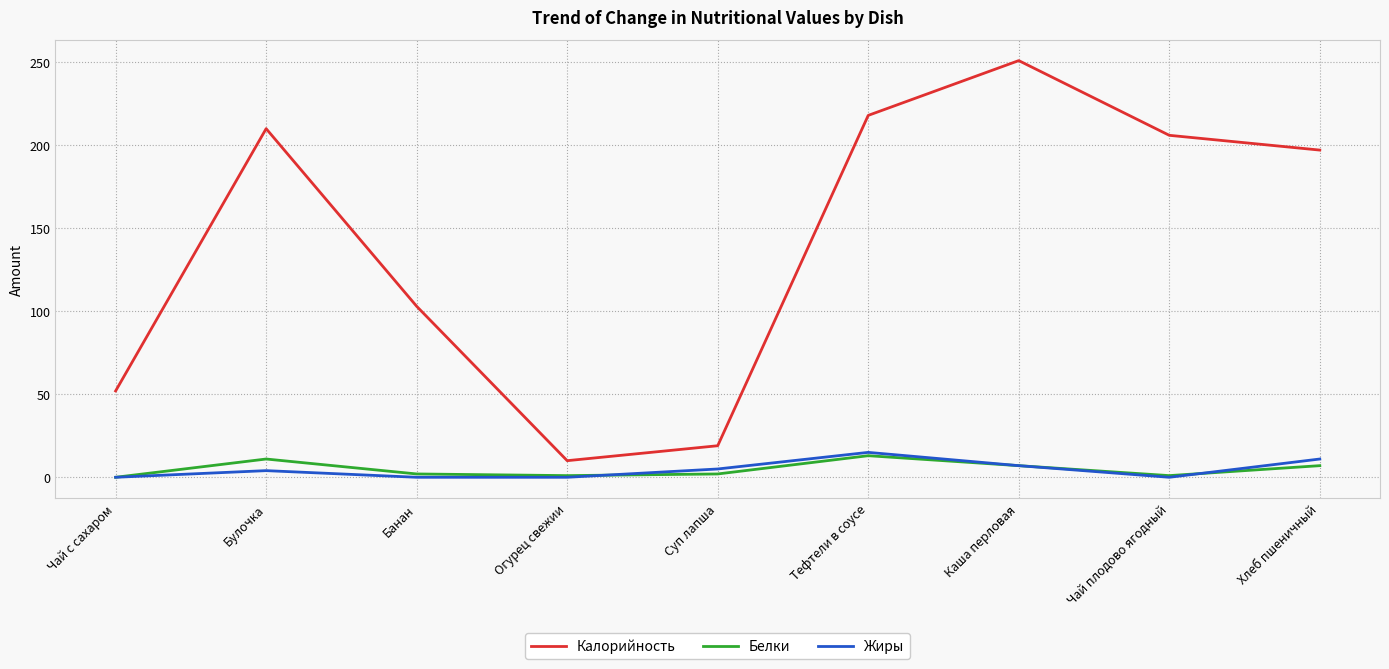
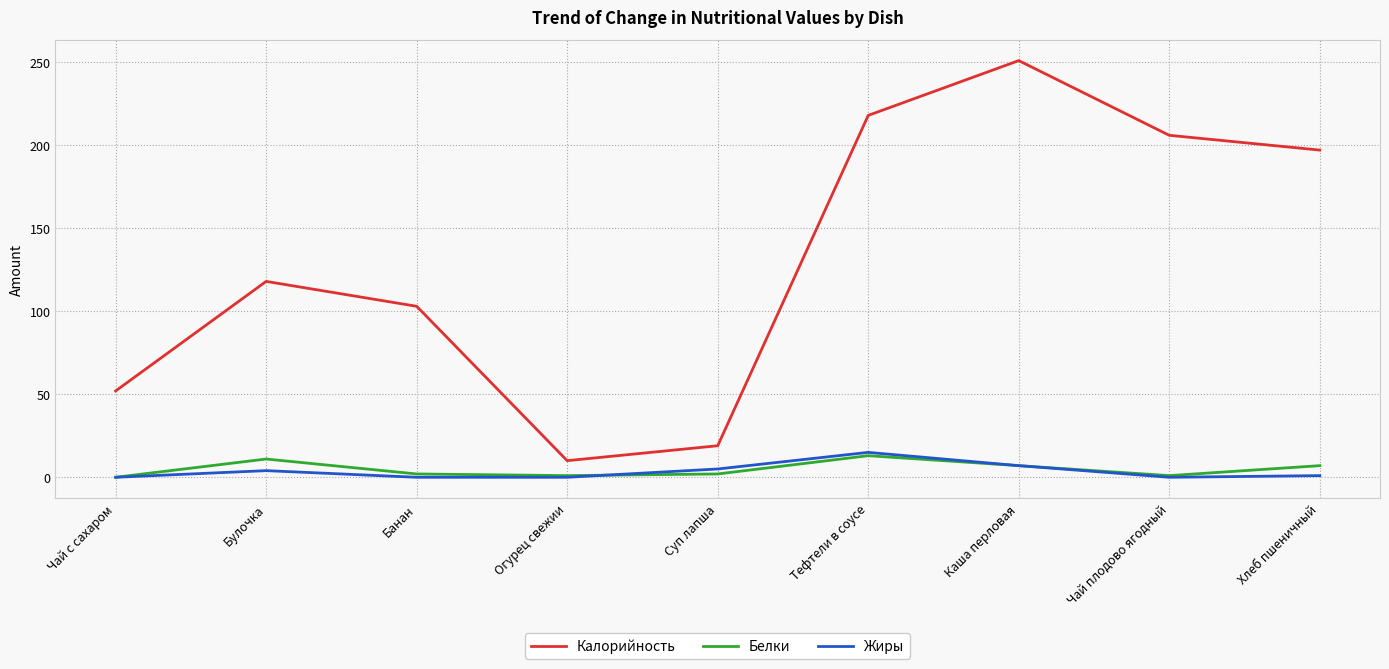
  {
    "Калорийность": {
      "Чай с сахаром": 52,
-     "Булочка": 210,
+     "Булочка": 118,
      "Банан": 103,
      "Огурец свежии": 10,
      "Суп лапша": 19,
      "Тефтели в соусе": 218,
      "Каша перловая": 251,
      "Чай плодово ягодный": 206,
      "Хлеб пшеничный": 197
    },
    "Белки": {
      "Булочка": 11,
      "Банан": 2,
      "Суп лапша": 2,
      "Тефтели в соусе": 13,
      "Хлеб пшеничный": 7
    },
    "Жиры": {
      "Булочка": 4,
      "Банан": 0,
      "Суп лапша": 5,
      "Тефтели в соусе": 15,
-     "Хлеб пшеничный": 11
+     "Хлеб пшеничный": 1
    }
  }
